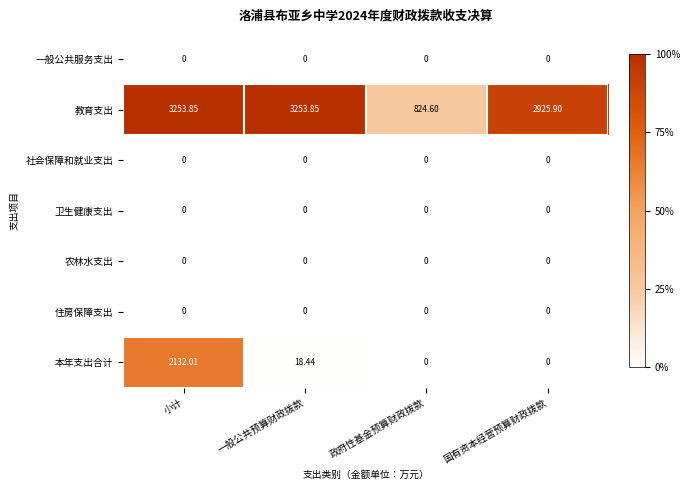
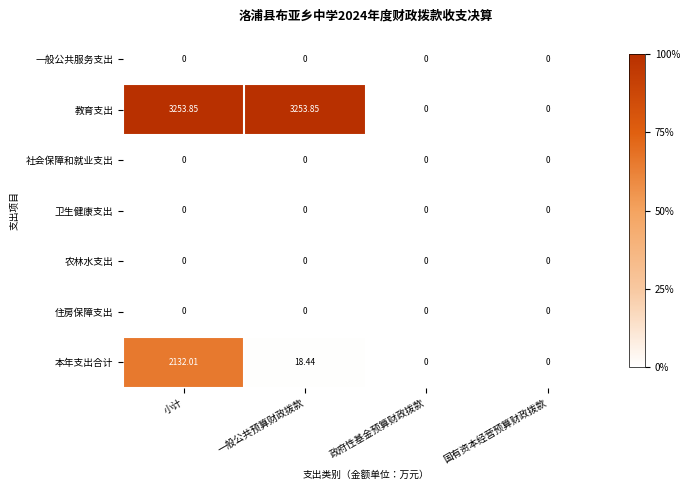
  {
    "一般公共服务支出": {
      "小计": 0,
      "一般公共预算财政拨款": 0,
      "政府性基金预算财政拨款": 0,
      "国有资本经营预算财政拨款": 0
    },
    "教育支出": {
      "小计": 3253.85,
      "一般公共预算财政拨款": 3253.85,
-     "政府性基金预算财政拨款": 824.60,
-     "国有资本经营预算财政拨款": 2925.90
+     "政府性基金预算财政拨款": 0,
+     "国有资本经营预算财政拨款": 0
    },
    "社会保障和就业支出": {
      "小计": 0,
      "一般公共预算财政拨款": 0,
      "政府性基金预算财政拨款": 0,
      "国有资本经营预算财政拨款": 0
    },
    "卫生健康支出": {
      "小计": 0,
      "一般公共预算财政拨款": 0,
      "政府性基金预算财政拨款": 0,
      "国有资本经营预算财政拨款": 0
    },
    "农林水支出": {
      "小计": 0,
      "一般公共预算财政拨款": 0,
      "政府性基金预算财政拨款": 0,
      "国有资本经营预算财政拨款": 0
    },
    "住房保障支出": {
      "小计": 0,
      "一般公共预算财政拨款": 0,
      "政府性基金预算财政拨款": 0,
      "国有资本经营预算财政拨款": 0
    },
    "本年支出合计": {
      "小计": 2132.01,
      "一般公共预算财政拨款": 18.44,
      "政府性基金预算财政拨款": 0,
      "国有资本经营预算财政拨款": 0
    }
  }
